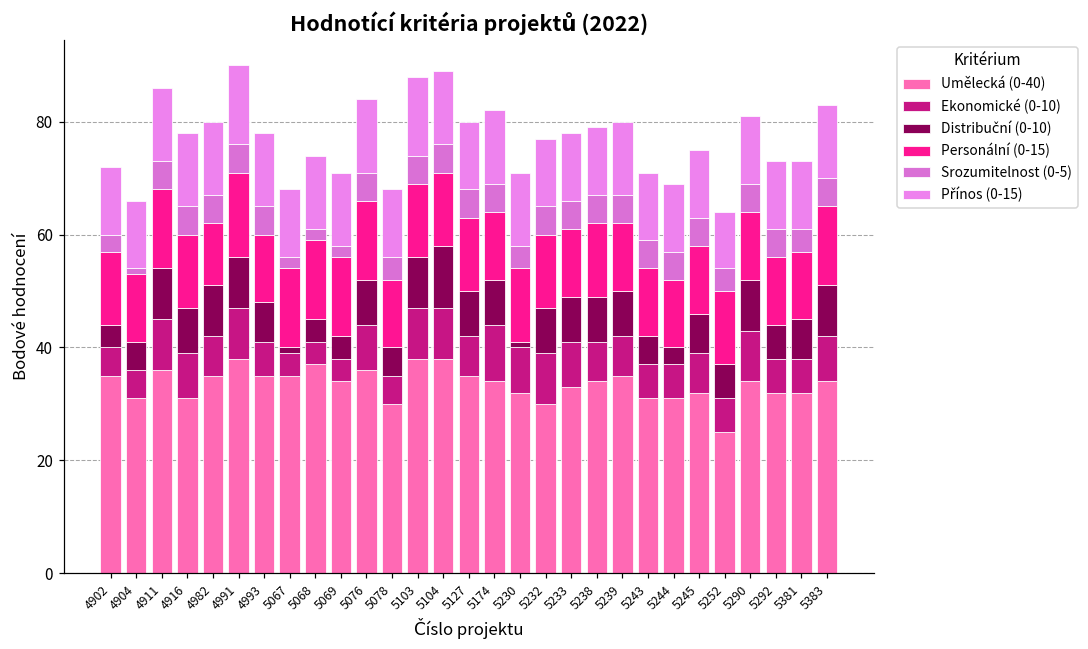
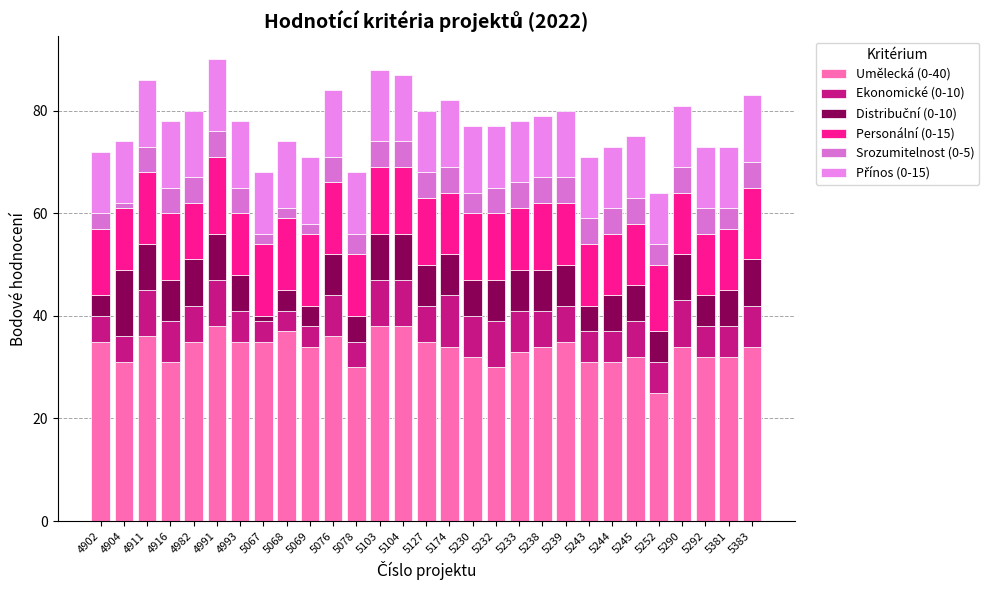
  {
    "Distribuční (0-10)": {
      "4902": 4,
-     "4904": 5,
+     "4904": 13,
      "4911": 9,
      "4916": 8,
      "4982": 9,
      "4991": 9,
      "4993": 7,
      "5067": 1,
      "5068": 4,
      "5069": 4,
      "5076": 8,
      "5078": 5,
      "5103": 9,
-     "5104": 11,
+     "5104": 9,
      "5127": 8,
      "5174": 8,
-     "5230": 1,
+     "5230": 7,
      "5232": 8,
      "5233": 8,
      "5238": 8,
      "5239": 8,
      "5243": 5,
-     "5244": 3,
+     "5244": 7,
      "5245": 7,
      "5252": 6,
      "5290": 9,
      "5292": 6,
      "5381": 7,
      "5383": 9
    }
  }
